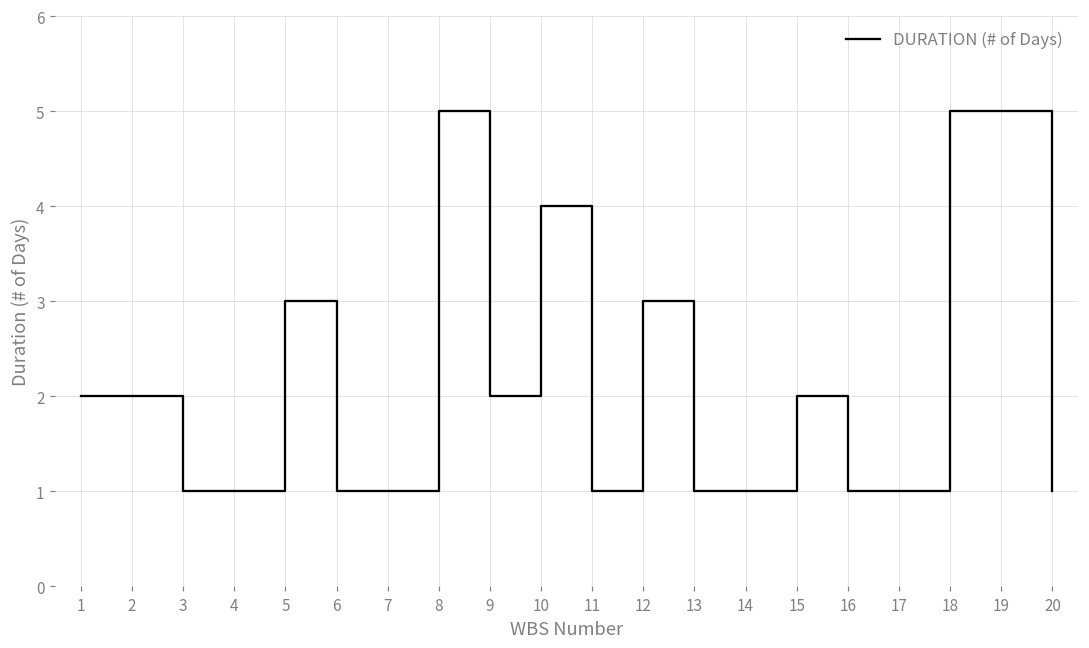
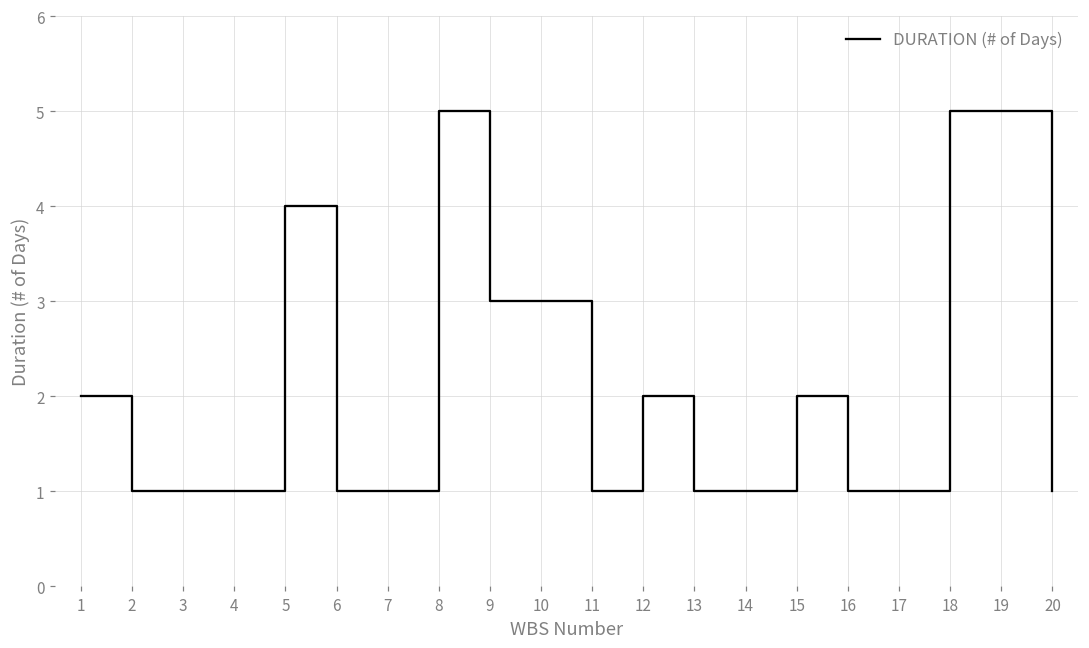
  {
    "1": 2,
-   "2": 2,
+   "2": 1,
    "3": 1,
    "4": 1,
-   "5": 3,
+   "5": 4,
    "6": 1,
    "7": 1,
    "8": 5,
-   "9": 2,
-   "10": 4,
+   "9": 3,
+   "10": 3,
    "11": 1,
-   "12": 3,
+   "12": 2,
    "13": 1,
    "14": 1,
    "15": 2,
    "16": 1,
    "17": 1,
    "18": 5,
    "19": 5,
    "20": 1
  }
